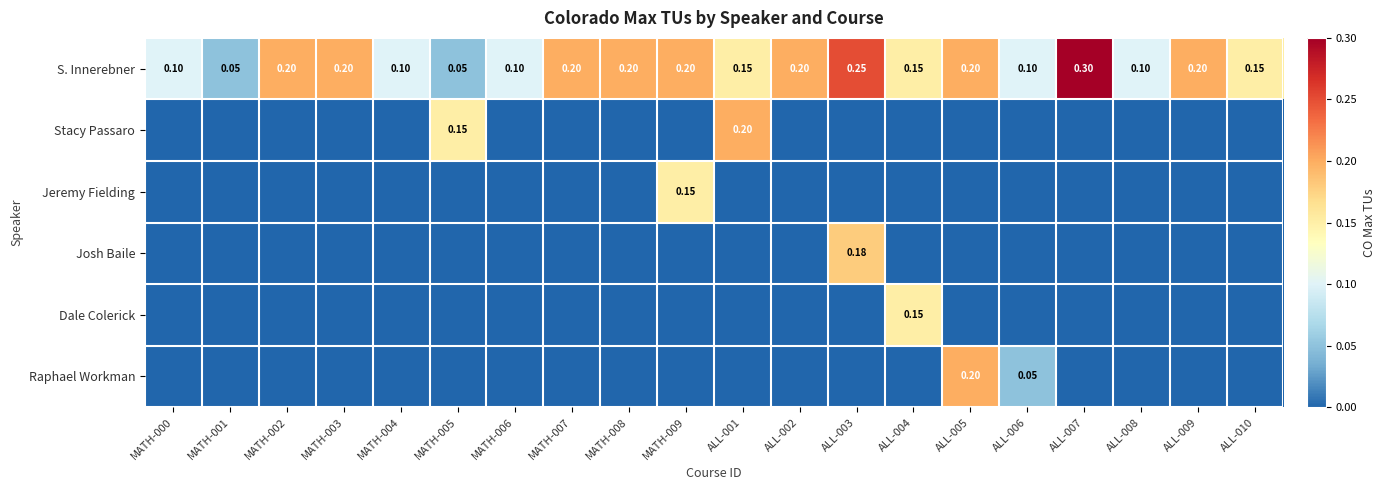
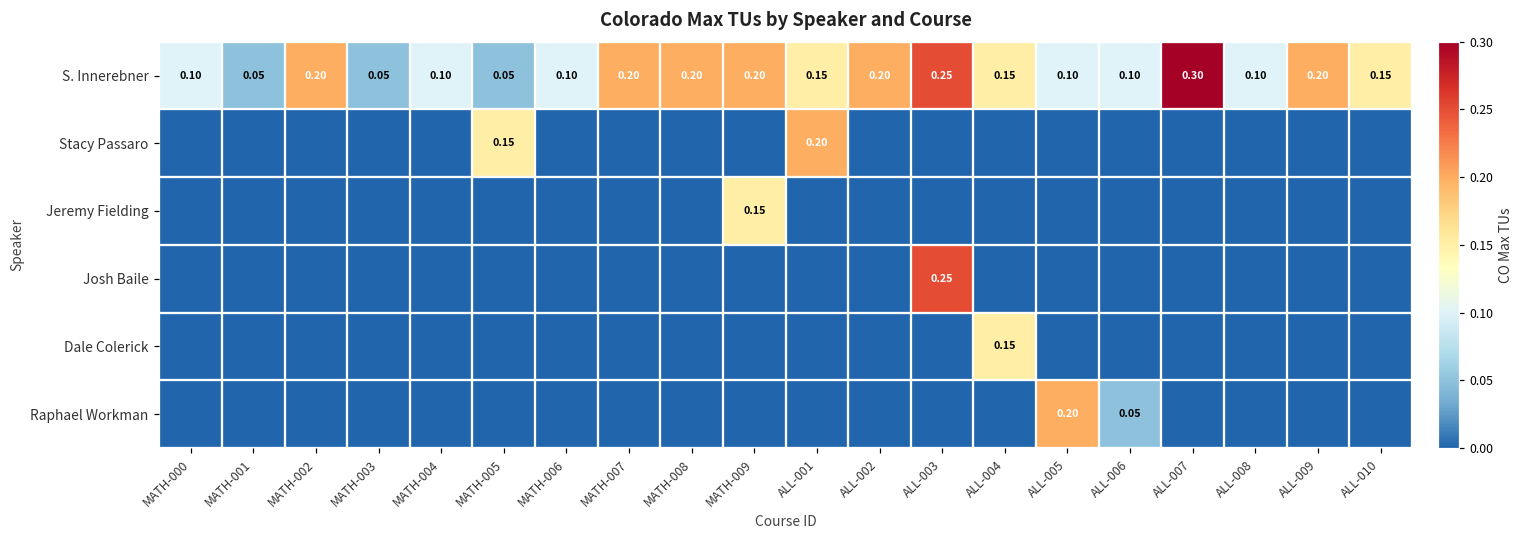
  {
    "S. Innerebner": {
      "MATH-000": 0.10,
      "MATH-001": 0.05,
      "MATH-002": 0.20,
-     "MATH-003": 0.20,
+     "MATH-003": 0.05,
      "MATH-004": 0.10,
      "MATH-005": 0.05,
      "MATH-006": 0.10,
      "MATH-007": 0.20,
      "MATH-008": 0.20,
      "MATH-009": 0.20,
      "ALL-001": 0.15,
      "ALL-002": 0.20,
      "ALL-003": 0.25,
      "ALL-004": 0.15,
-     "ALL-005": 0.20,
+     "ALL-005": 0.10,
      "ALL-006": 0.10,
      "ALL-007": 0.30,
      "ALL-008": 0.10,
      "ALL-009": 0.20,
      "ALL-010": 0.15
    },
    "Stacy Passaro": {
      "MATH-005": 0.15,
      "ALL-001": 0.20
    },
    "Jeremy Fielding": {
      "MATH-009": 0.15
    },
    "Josh Baile": {
-     "ALL-003": 0.18
+     "ALL-003": 0.25
    },
    "Dale Colerick": {
      "ALL-004": 0.15
    },
    "Raphael Workman": {
      "ALL-005": 0.20,
      "ALL-006": 0.05
    }
  }
